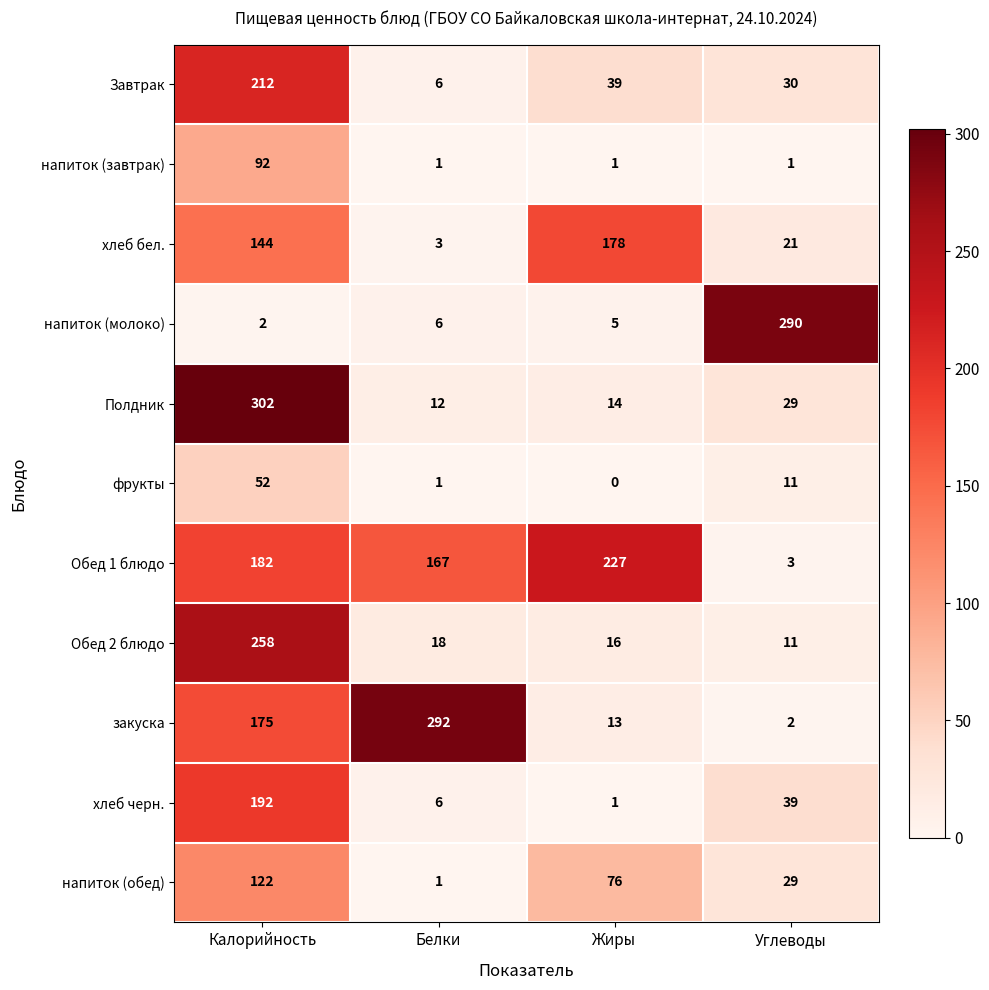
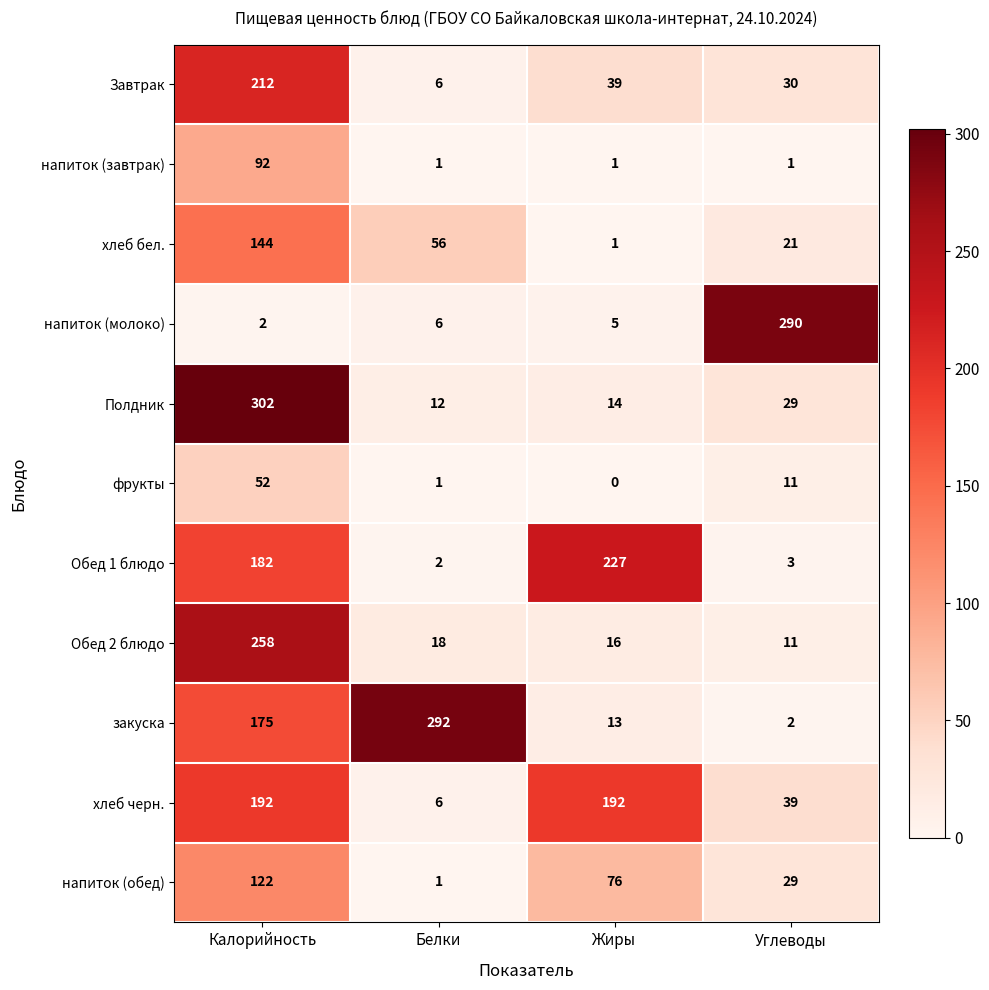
  {
    "Завтрак": {
      "Калорийность": 212,
      "Белки": 6,
      "Жиры": 39,
      "Углеводы": 30
    },
    "напиток (завтрак)": {
      "Калорийность": 92,
      "Белки": 1,
      "Жиры": 1,
      "Углеводы": 1
    },
    "хлеб бел.": {
      "Калорийность": 144,
-     "Белки": 3,
-     "Жиры": 178,
+     "Белки": 56,
+     "Жиры": 1,
      "Углеводы": 21
    },
    "напиток (молоко)": {
      "Калорийность": 2,
      "Белки": 6,
      "Жиры": 5,
      "Углеводы": 290
    },
    "Полдник": {
      "Калорийность": 302,
      "Белки": 12,
      "Жиры": 14,
      "Углеводы": 29
    },
    "фрукты": {
      "Калорийность": 52,
      "Белки": 1,
      "Жиры": 0,
      "Углеводы": 11
    },
    "Обед 1 блюдо": {
      "Калорийность": 182,
-     "Белки": 167,
+     "Белки": 2,
      "Жиры": 227,
      "Углеводы": 3
    },
    "Обед 2 блюдо": {
      "Калорийность": 258,
      "Белки": 18,
      "Жиры": 16,
      "Углеводы": 11
    },
    "закуска": {
      "Калорийность": 175,
      "Белки": 292,
      "Жиры": 13,
      "Углеводы": 2
    },
    "хлеб черн.": {
      "Калорийность": 192,
      "Белки": 6,
-     "Жиры": 1,
+     "Жиры": 192,
      "Углеводы": 39
    },
    "напиток (обед)": {
      "Калорийность": 122,
      "Белки": 1,
      "Жиры": 76,
      "Углеводы": 29
    }
  }
